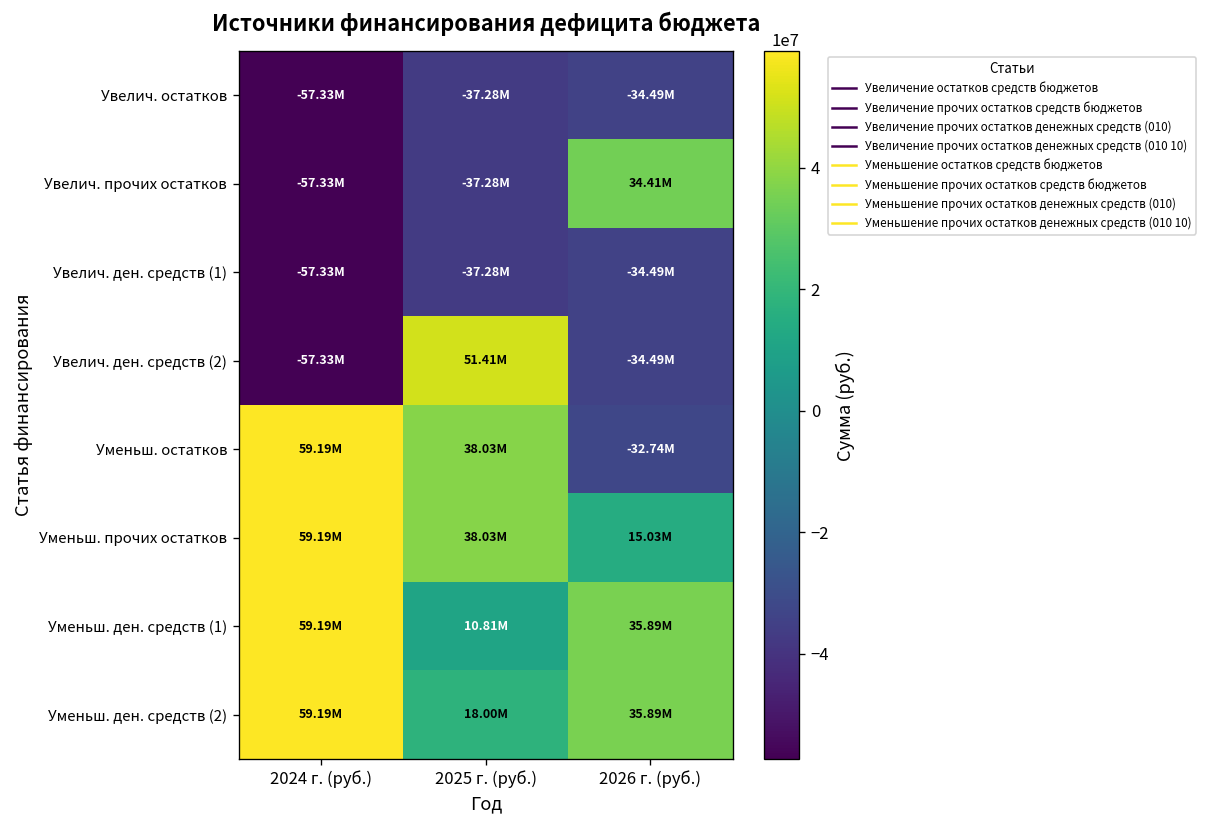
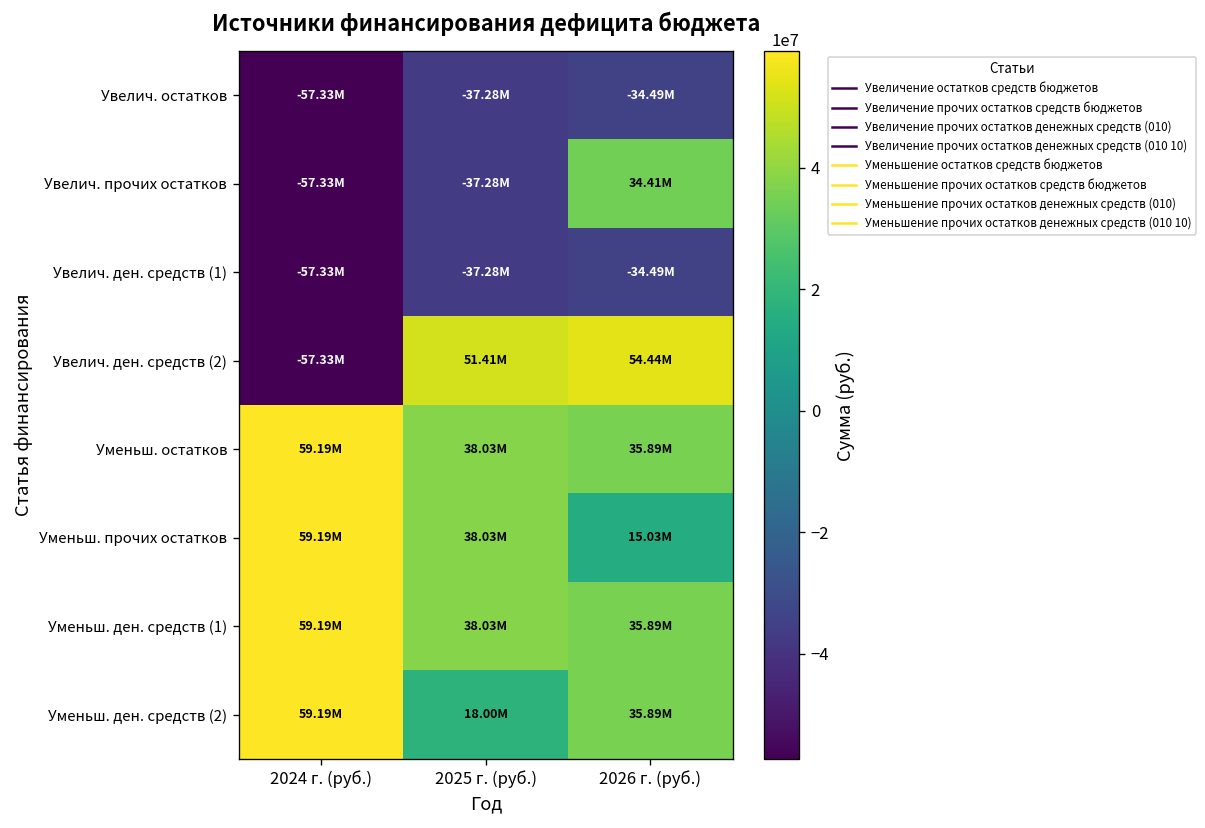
  {
    "Увелич. остатков": {
      "2024 г. (руб.)": "-57.33M",
      "2025 г. (руб.)": "-37.28M",
      "2026 г. (руб.)": "-34.49M"
    },
    "Увелич. прочих остатков": {
      "2024 г. (руб.)": "-57.33M",
      "2025 г. (руб.)": "-37.28M",
      "2026 г. (руб.)": "34.41M"
    },
    "Увелич. ден. средств (1)": {
      "2024 г. (руб.)": "-57.33M",
      "2025 г. (руб.)": "-37.28M",
      "2026 г. (руб.)": "-34.49M"
    },
    "Увелич. ден. средств (2)": {
      "2024 г. (руб.)": "-57.33M",
      "2025 г. (руб.)": "51.41M",
-     "2026 г. (руб.)": "-34.49M"
+     "2026 г. (руб.)": "54.44M"
    },
    "Уменьш. остатков": {
      "2024 г. (руб.)": "59.19M",
      "2025 г. (руб.)": "38.03M",
-     "2026 г. (руб.)": "-32.74M"
+     "2026 г. (руб.)": "35.89M"
    },
    "Уменьш. прочих остатков": {
      "2024 г. (руб.)": "59.19M",
      "2025 г. (руб.)": "38.03M",
      "2026 г. (руб.)": "15.03M"
    },
    "Уменьш. ден. средств (1)": {
      "2024 г. (руб.)": "59.19M",
-     "2025 г. (руб.)": "10.81M",
+     "2025 г. (руб.)": "38.03M",
      "2026 г. (руб.)": "35.89M"
    },
    "Уменьш. ден. средств (2)": {
      "2024 г. (руб.)": "59.19M",
      "2025 г. (руб.)": "18.00M",
      "2026 г. (руб.)": "35.89M"
    }
  }
